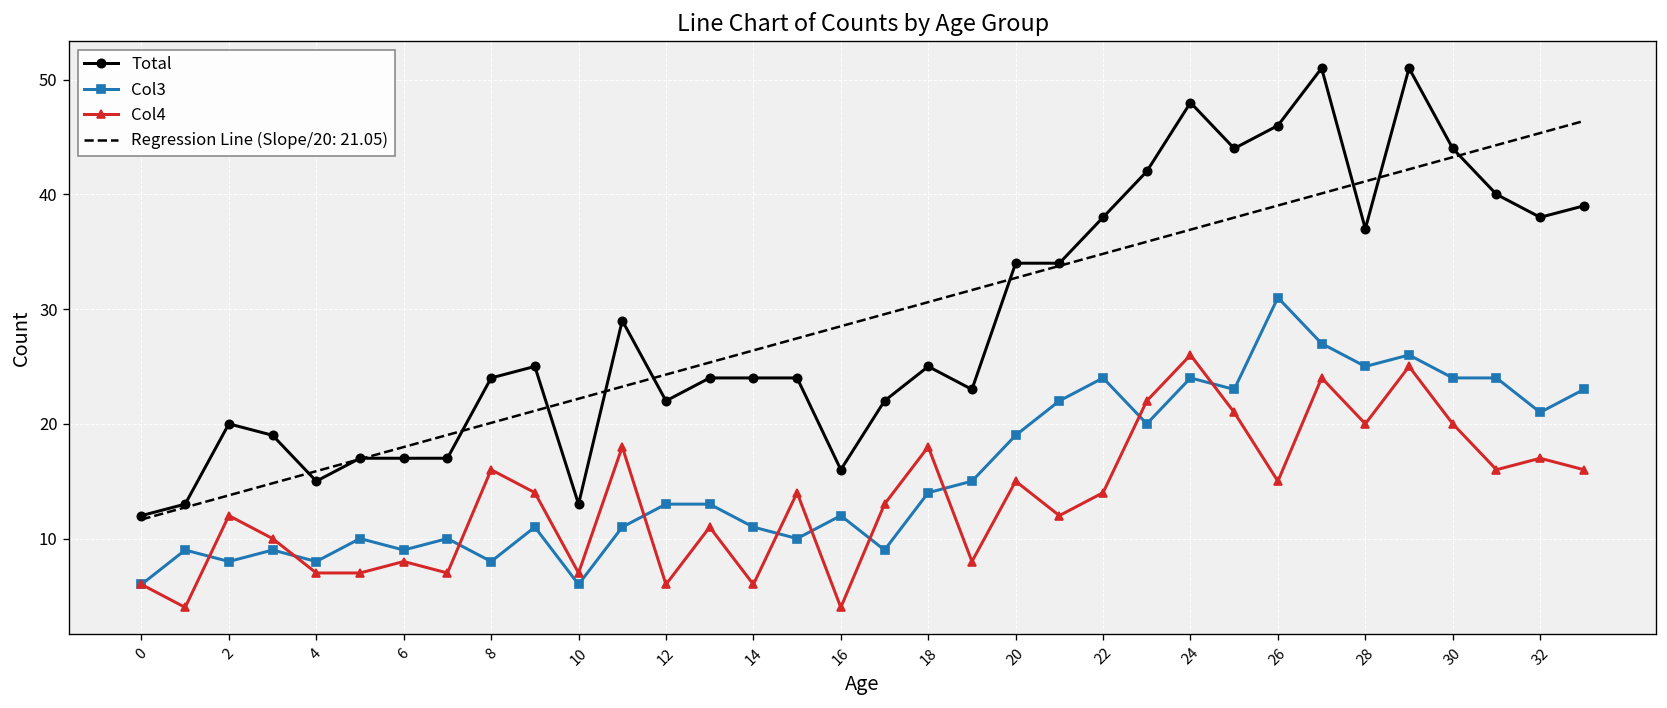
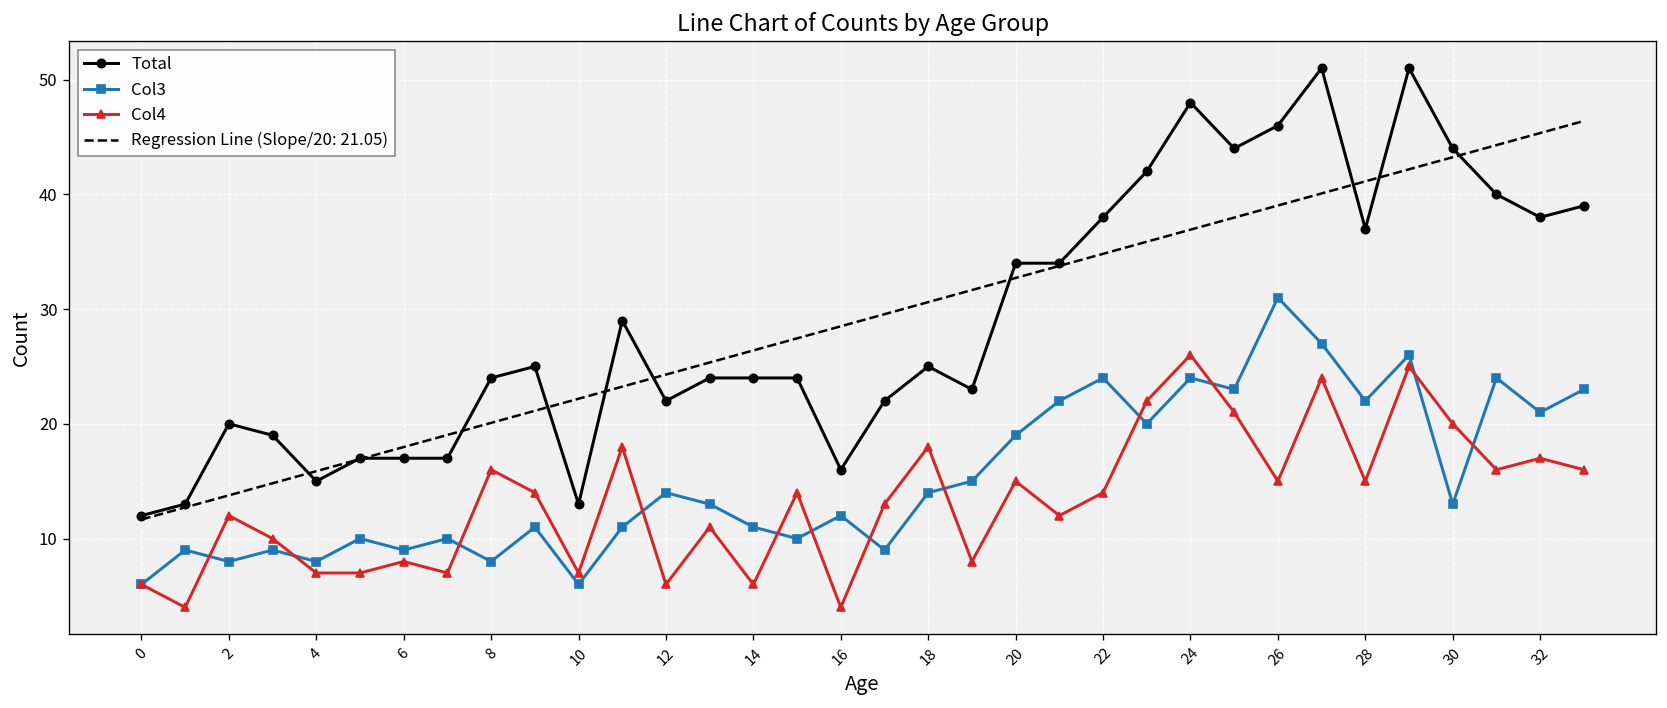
  {
    "Col3": {
      "2": 8,
      "4": 8,
      "6": 9,
      "8": 8,
      "10": 6,
-     "12": 13,
+     "12": 14,
      "14": 11,
      "16": 12,
      "18": 14,
      "20": 19,
      "22": 24,
      "24": 24,
      "26": 31,
-     "28": 25,
-     "30": 24,
+     "28": 22,
+     "30": 13,
      "32": 21
    },
    "Col4": {
      "2": 12,
      "4": 7,
      "6": 8,
      "8": 16,
      "10": 7,
      "12": 6,
      "14": 6,
      "16": 4,
      "18": 18,
      "20": 15,
      "22": 14,
      "24": 26,
      "26": 15,
-     "28": 20,
+     "28": 15,
      "30": 20,
      "32": 17
    }
  }
